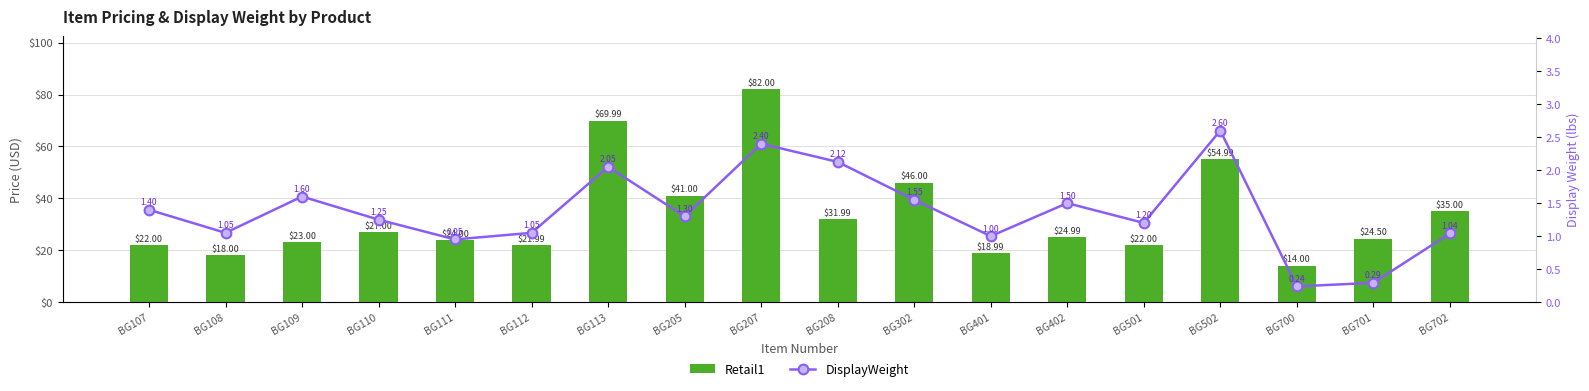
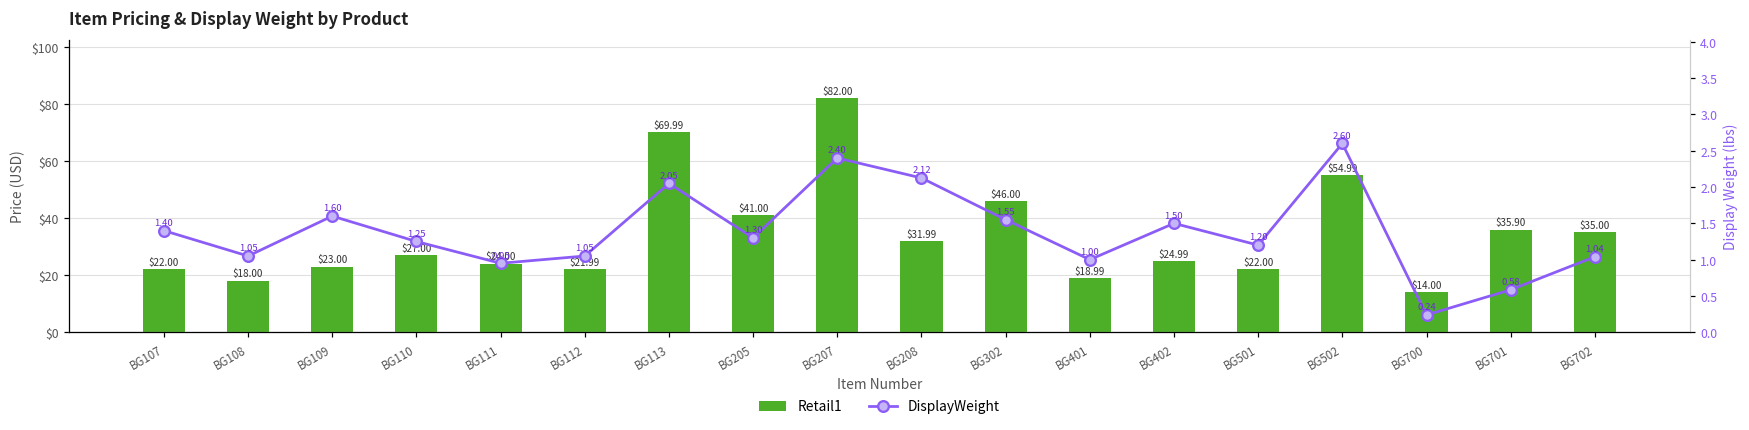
  {
    "Retail1": {
      "BG107": "$22.00",
      "BG108": "$18.00",
      "BG109": "$23.00",
      "BG113": "$69.99",
      "BG205": "$41.00",
      "BG207": "$82.00",
      "BG208": "$31.99",
      "BG302": "$46.00",
      "BG401": "$18.99",
      "BG402": "$24.99",
      "BG501": "$22.00",
      "BG502": "$54.99",
      "BG700": "$14.00",
-     "BG701": "$24.50",
+     "BG701": "$35.90",
      "BG702": "$35.00"
    },
    "DisplayWeight": {
      "BG107": "1.40",
      "BG108": "1.05",
      "BG109": "1.60",
      "BG110": "1.25",
      "BG112": "1.05",
      "BG113": "2.05",
      "BG205": "1.30",
      "BG207": "2.40",
      "BG208": "2.12",
      "BG302": "1.55",
      "BG401": "1.00",
      "BG402": "1.50",
      "BG501": "1.20",
      "BG502": "2.60",
      "BG700": "0.24",
-     "BG701": "0.29",
+     "BG701": "0.58",
      "BG702": "1.04"
    }
  }
